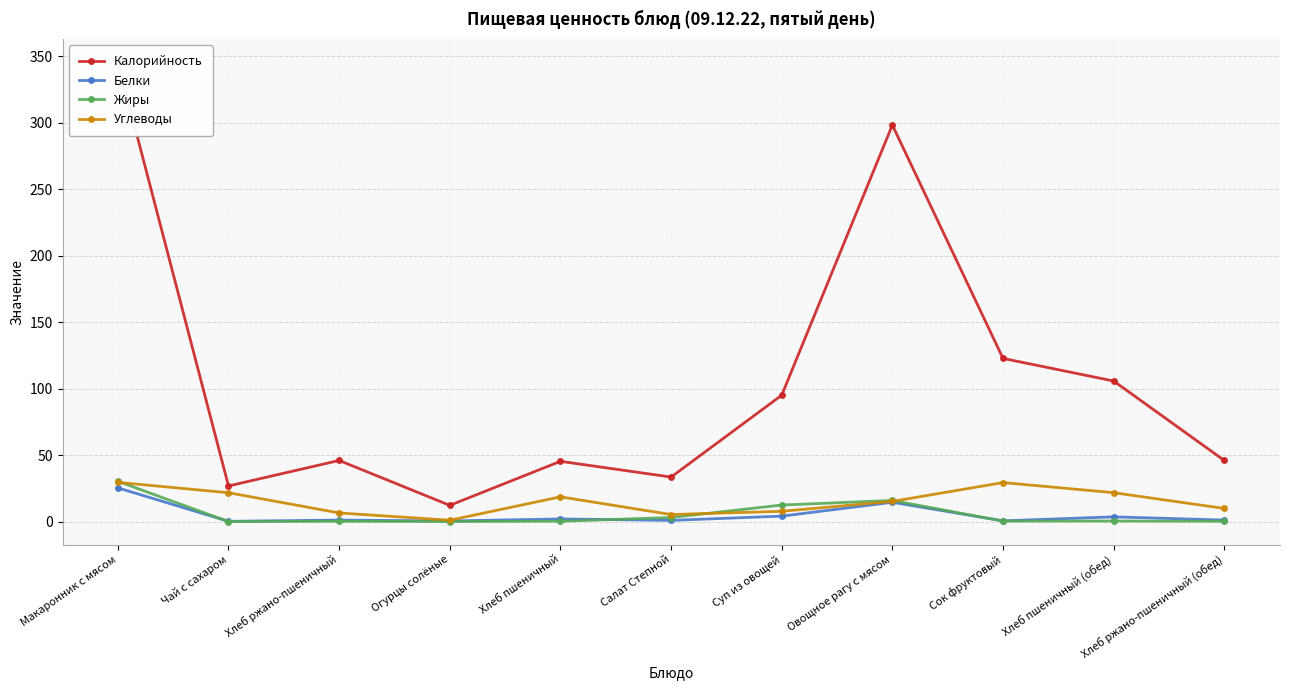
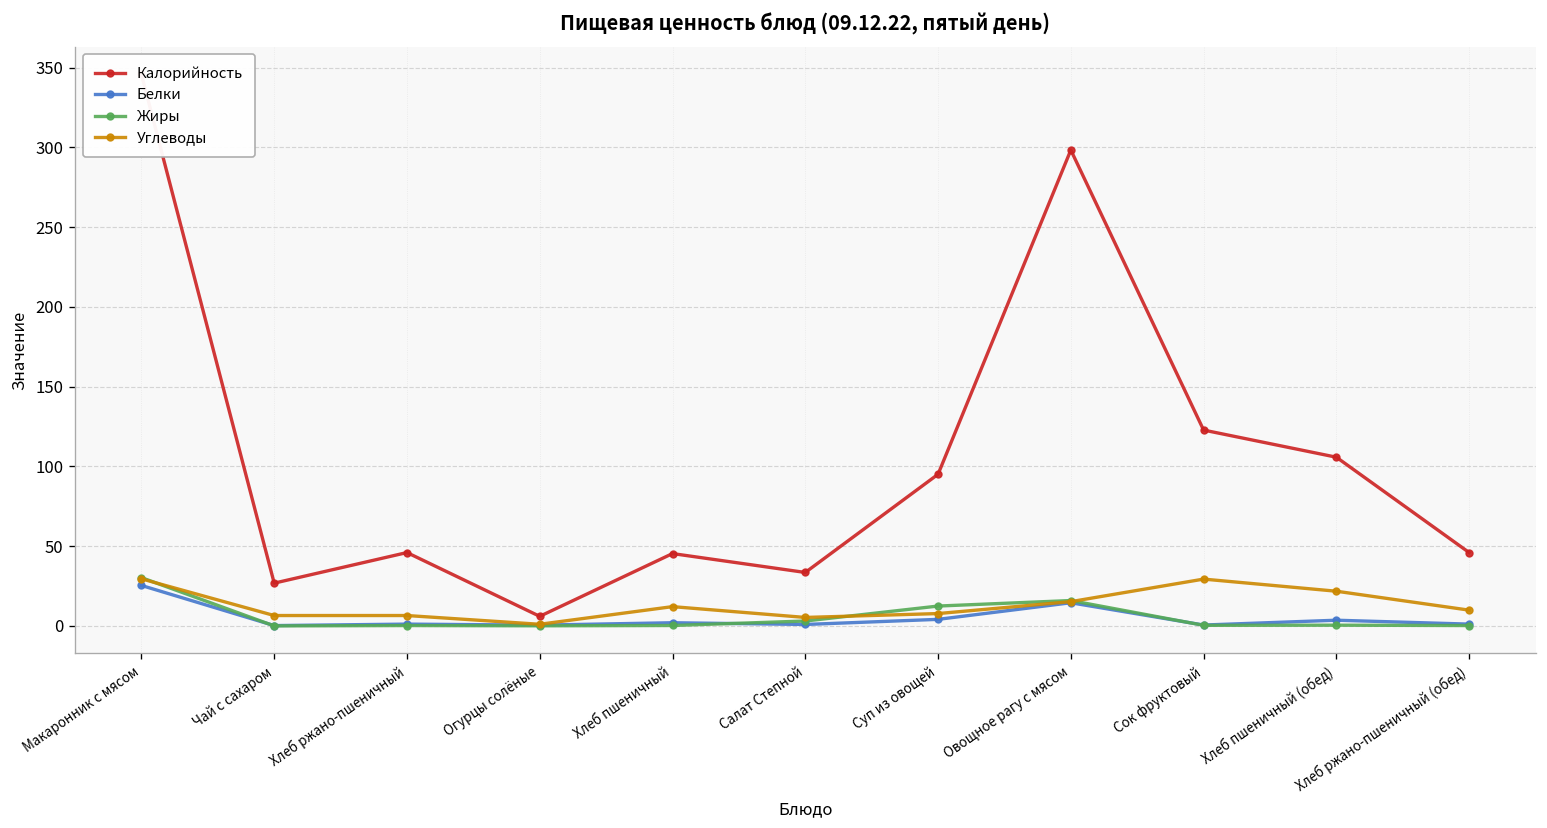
  {
    "Калорийность": {
      "Чай с сахаром": 27,
      "Хлеб ржано-пшеничный": 46,
-     "Огурцы солёные": 12,
+     "Огурцы солёные": 6,
      "Хлеб пшеничный": 45,
      "Салат Степной": 34,
      "Суп из овощей": 95,
      "Овощное рагу с мясом": 298,
      "Сок фруктовый": 123,
      "Хлеб пшеничный (обед)": 106,
      "Хлеб ржано-пшеничный (обед)": 46
    },
    "Белки": {
      "Макаронник с мясом": 25,
      "Салат Степной": 1,
      "Суп из овощей": 4,
      "Хлеб пшеничный (обед)": 4
    },
    "Жиры": {
      "Салат Степной": 3,
      "Суп из овощей": 12,
      "Хлеб пшеничный (обед)": 0
    },
    "Углеводы": {
-     "Чай с сахаром": 22,
+     "Чай с сахаром": 7,
      "Хлеб ржано-пшеничный": 7,
-     "Хлеб пшеничный": 19,
+     "Хлеб пшеничный": 12,
      "Салат Степной": 5,
      "Суп из овощей": 8,
      "Сок фруктовый": 29,
      "Хлеб пшеничный (обед)": 22,
      "Хлеб ржано-пшеничный (обед)": 10
    }
  }
